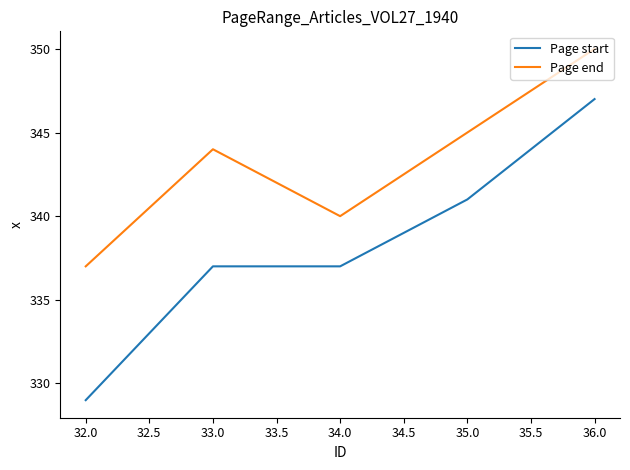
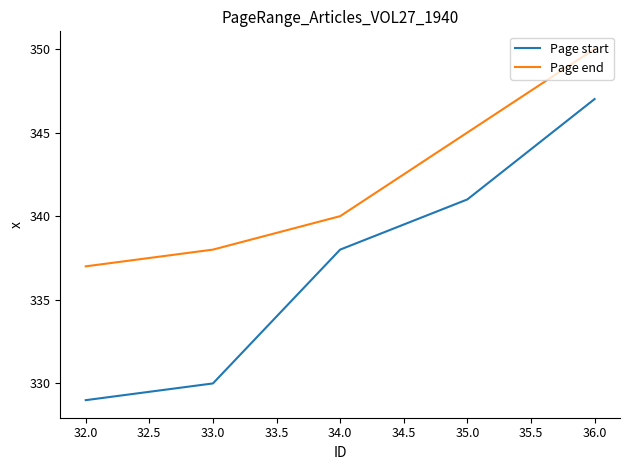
  {
    "Page start": {
      "32.0": 329,
-     "33.0": 337,
-     "34.0": 337,
+     "33.0": 330,
+     "34.0": 338,
      "35.0": 341,
      "36.0": 347
    },
    "Page end": {
      "32.0": 337,
-     "33.0": 344,
+     "33.0": 338,
      "34.0": 340,
      "35.0": 345
    }
  }
